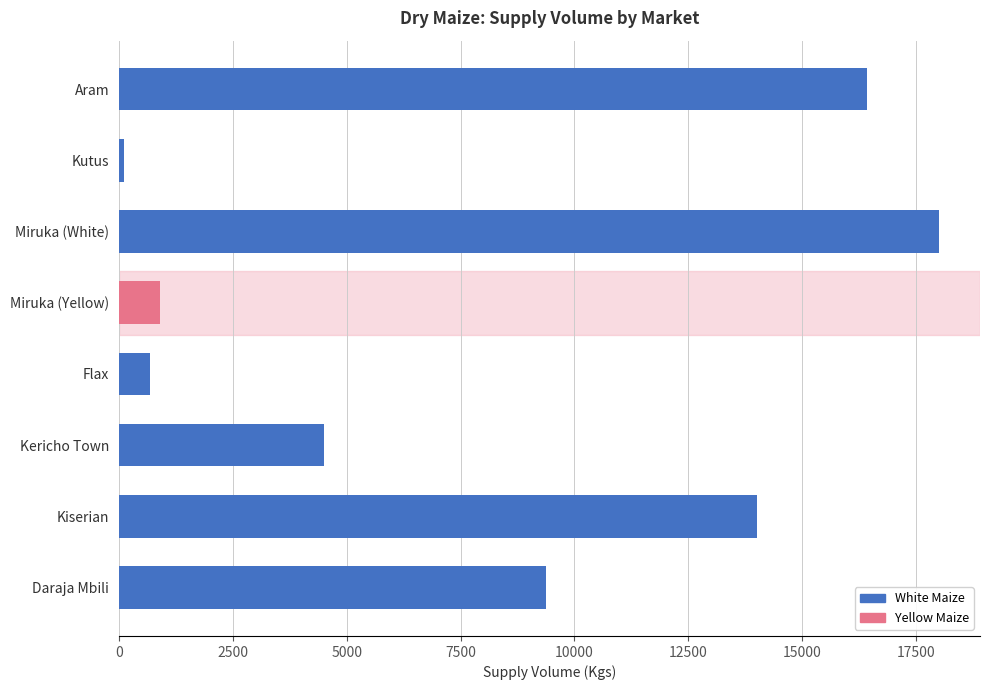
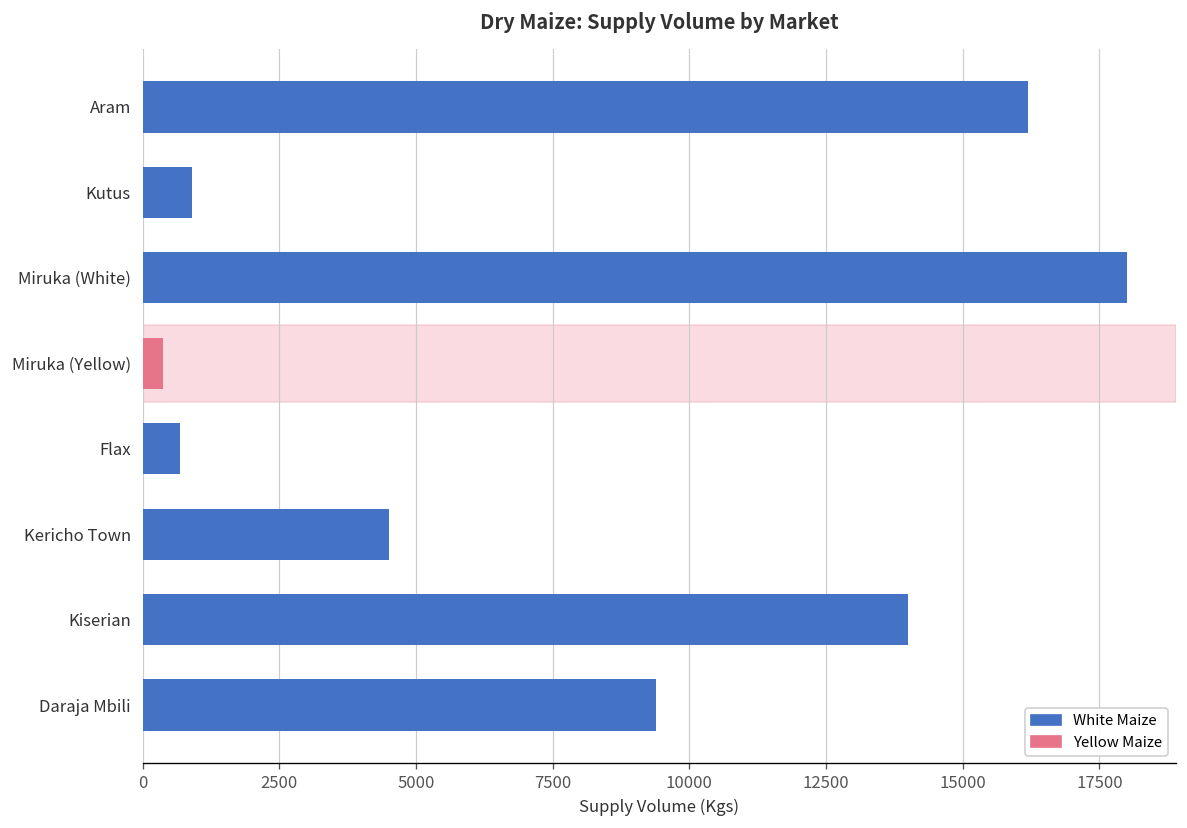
  {
-   "Aram": 16400,
-   "Kutus": 100,
+   "Aram": 16200,
+   "Kutus": 900,
    "Miruka (White)": 18000,
-   "Miruka (Yellow)": 900,
+   "Miruka (Yellow)": 400,
    "Flax": 700,
    "Kericho Town": 4500,
    "Kiserian": 14000,
    "Daraja Mbili": 9400
  }
